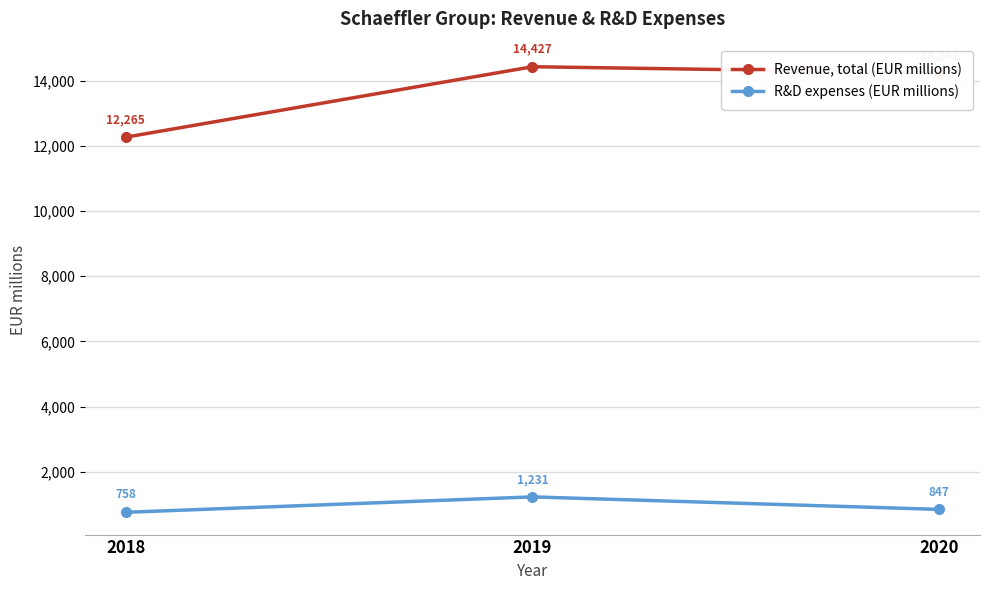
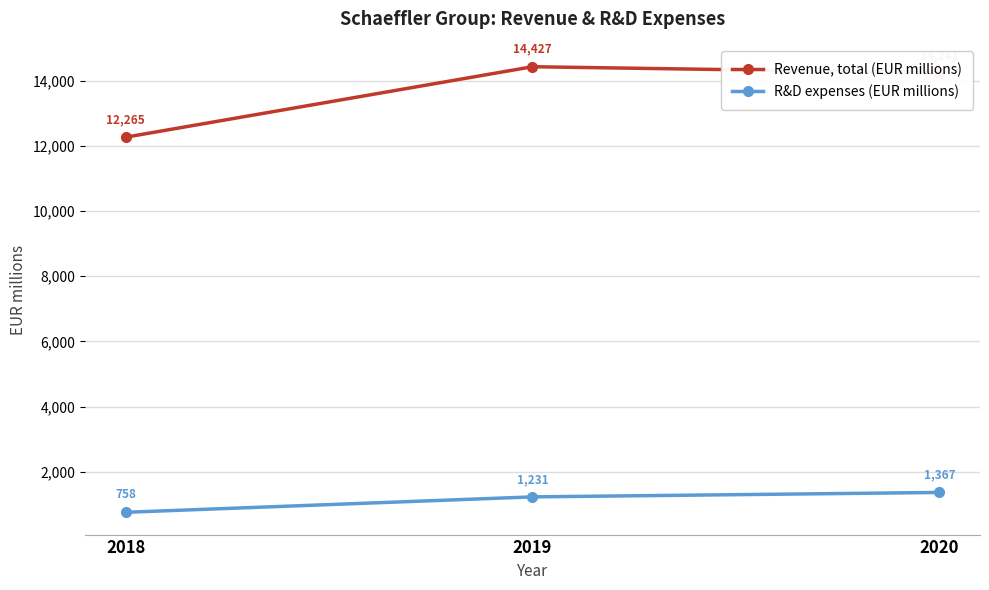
  {
    "Revenue, total (EUR millions)": {
      "2018": "12,265",
      "2019": "14,427"
    },
    "R&D expenses (EUR millions)": {
      "2018": "758",
      "2019": "1,231",
-     "2020": "847"
+     "2020": "1,367"
    }
  }
